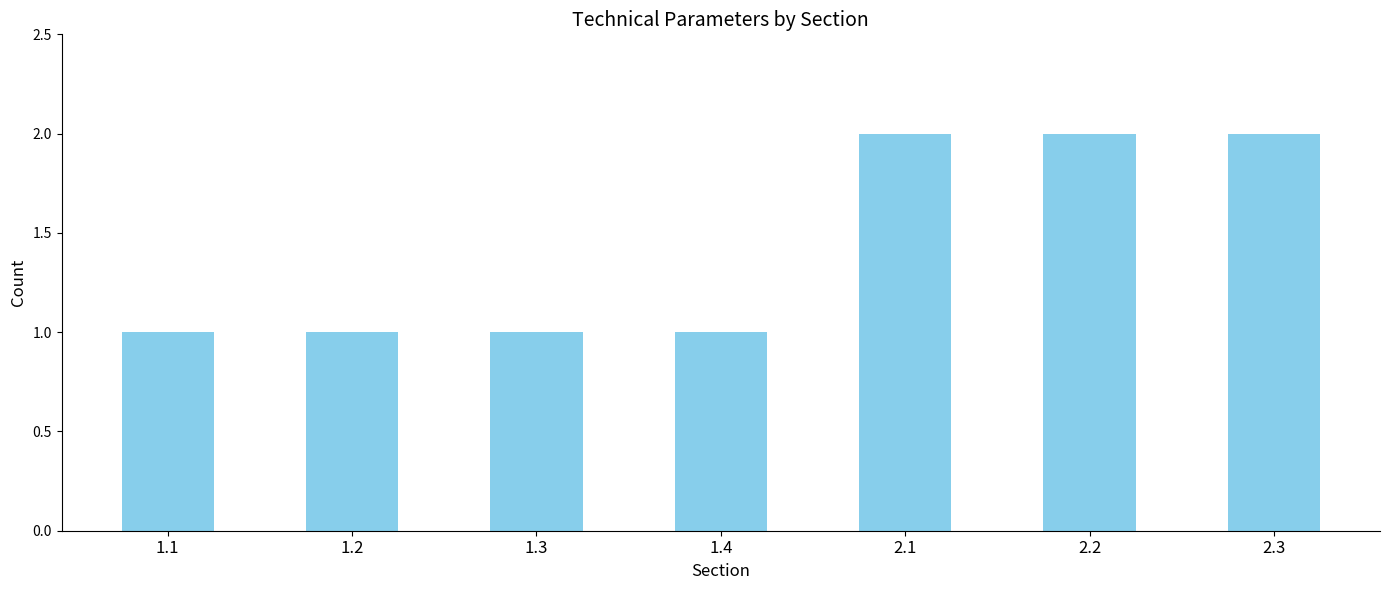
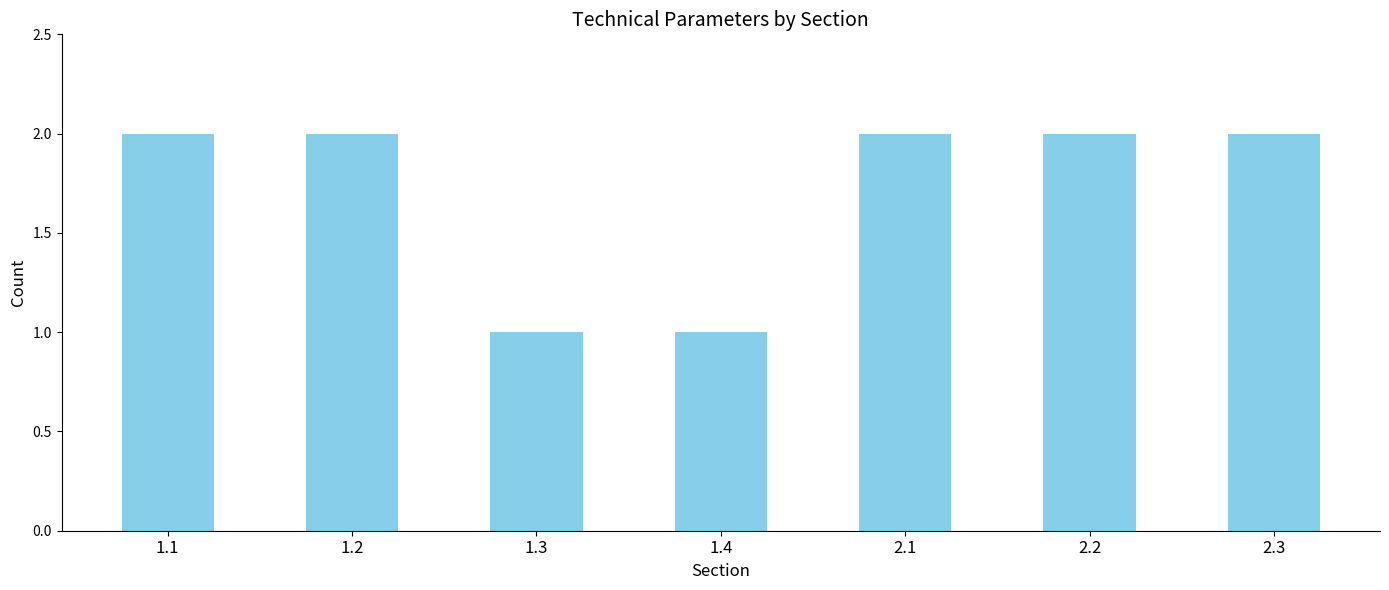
  {
-   "1.1": 1,
-   "1.2": 1,
+   "1.1": 2,
+   "1.2": 2,
    "1.3": 1,
    "1.4": 1,
    "2.1": 2,
    "2.2": 2,
    "2.3": 2
  }
